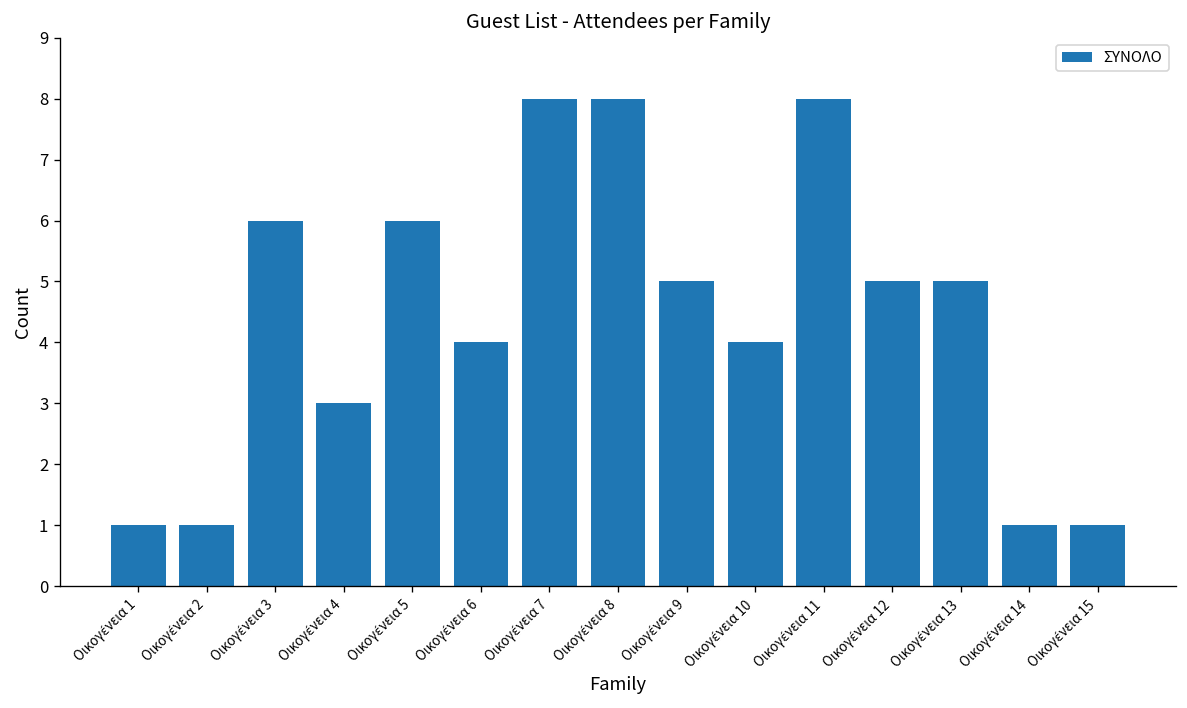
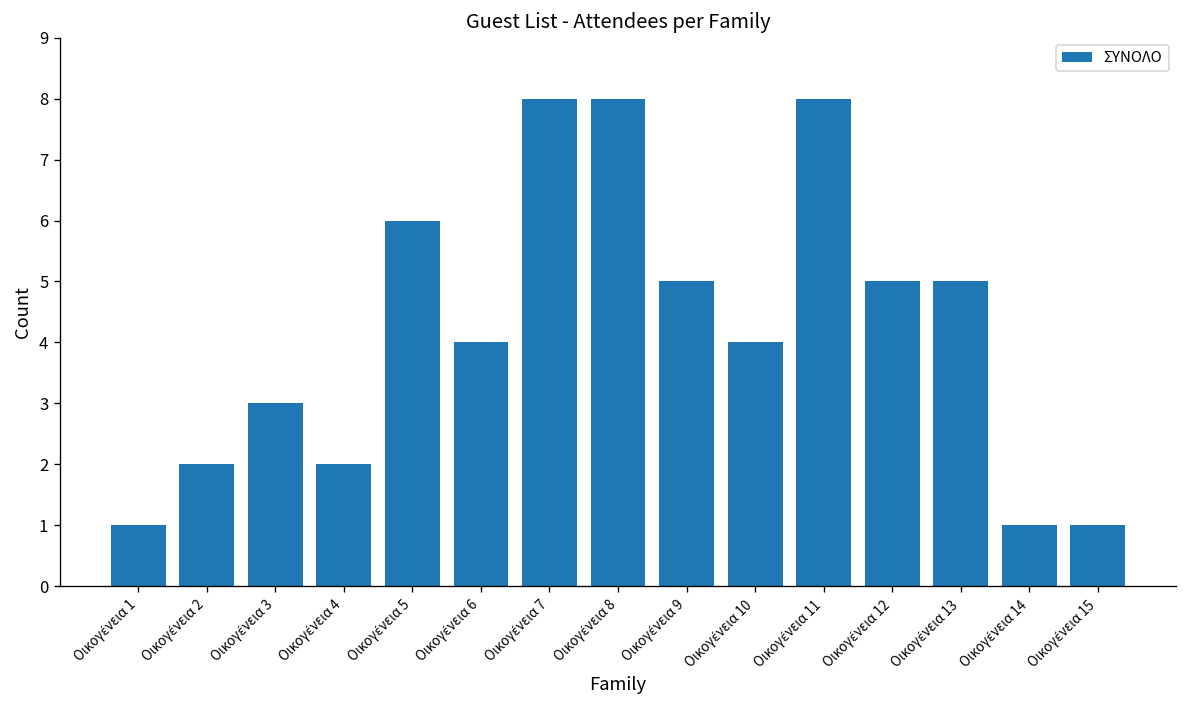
  {
    "Οικογένεια 1": 1,
-   "Οικογένεια 2": 1,
-   "Οικογένεια 3": 6,
-   "Οικογένεια 4": 3,
+   "Οικογένεια 2": 2,
+   "Οικογένεια 3": 3,
+   "Οικογένεια 4": 2,
    "Οικογένεια 5": 6,
    "Οικογένεια 6": 4,
    "Οικογένεια 7": 8,
    "Οικογένεια 8": 8,
    "Οικογένεια 9": 5,
    "Οικογένεια 10": 4,
    "Οικογένεια 11": 8,
    "Οικογένεια 12": 5,
    "Οικογένεια 13": 5,
    "Οικογένεια 14": 1,
    "Οικογένεια 15": 1
  }
